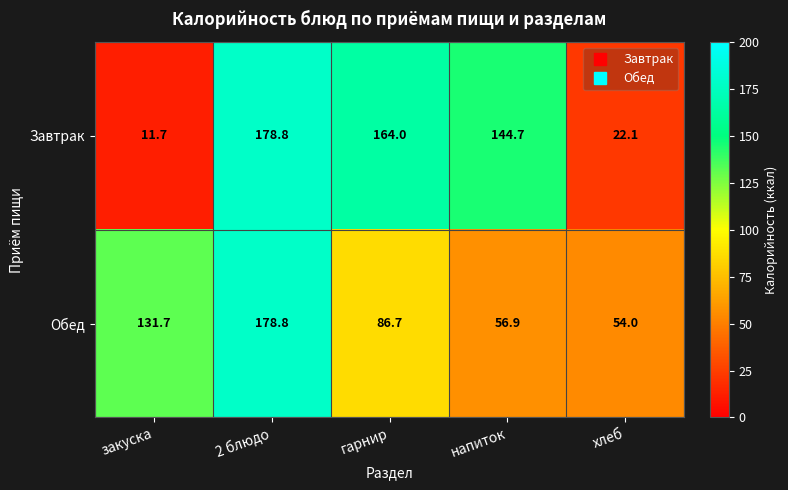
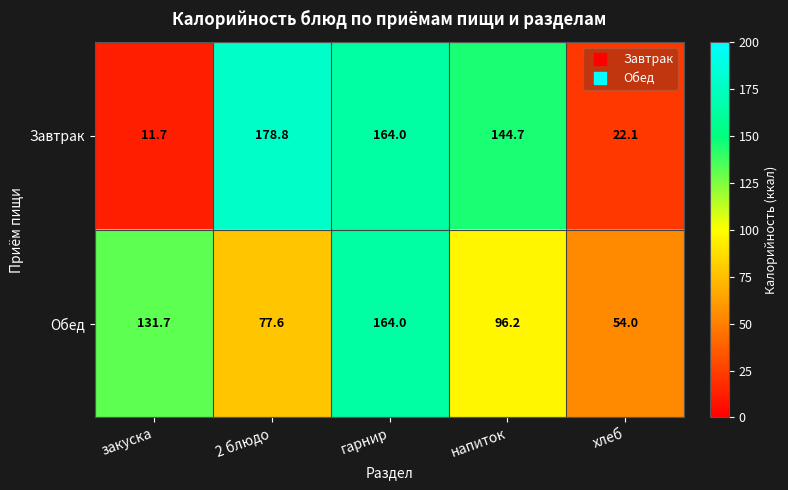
  {
    "Завтрак": {
      "закуска": 11.7,
      "2 блюдо": 178.8,
      "гарнир": 164.0,
      "напиток": 144.7,
      "хлеб": 22.1
    },
    "Обед": {
      "закуска": 131.7,
-     "2 блюдо": 178.8,
-     "гарнир": 86.7,
-     "напиток": 56.9,
+     "2 блюдо": 77.6,
+     "гарнир": 164.0,
+     "напиток": 96.2,
      "хлеб": 54.0
    }
  }
